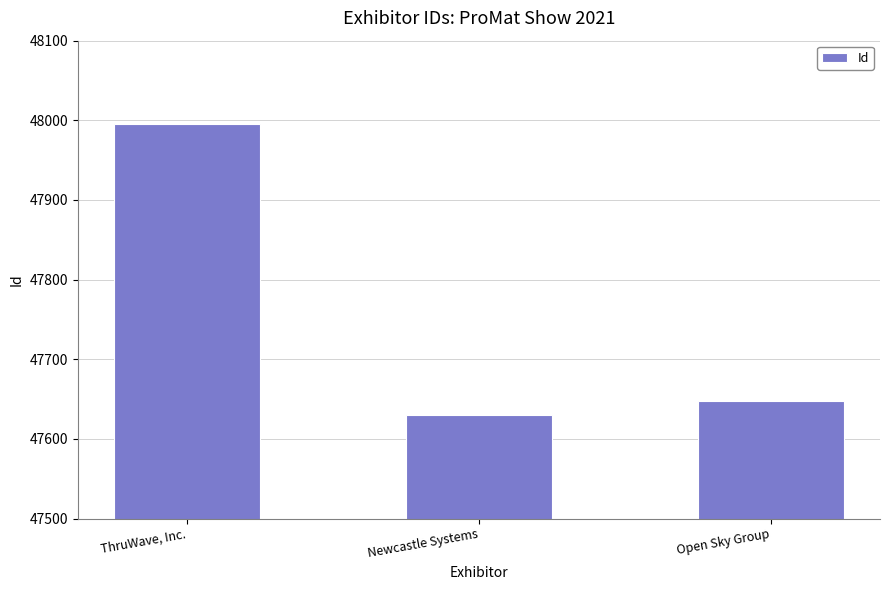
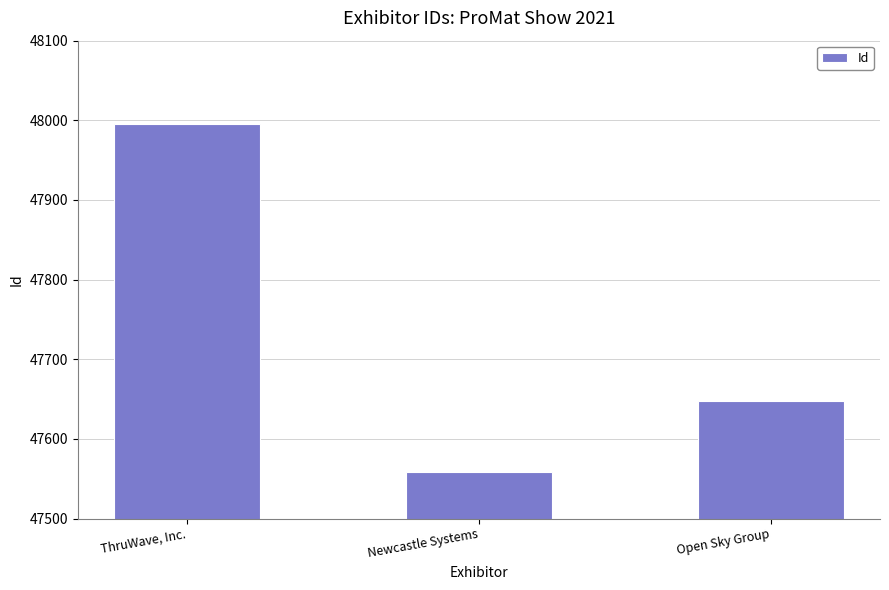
  {
    "ThruWave, Inc.": 48000,
-   "Newcastle Systems": 47630,
+   "Newcastle Systems": 47560,
    "Open Sky Group": 47650
  }
